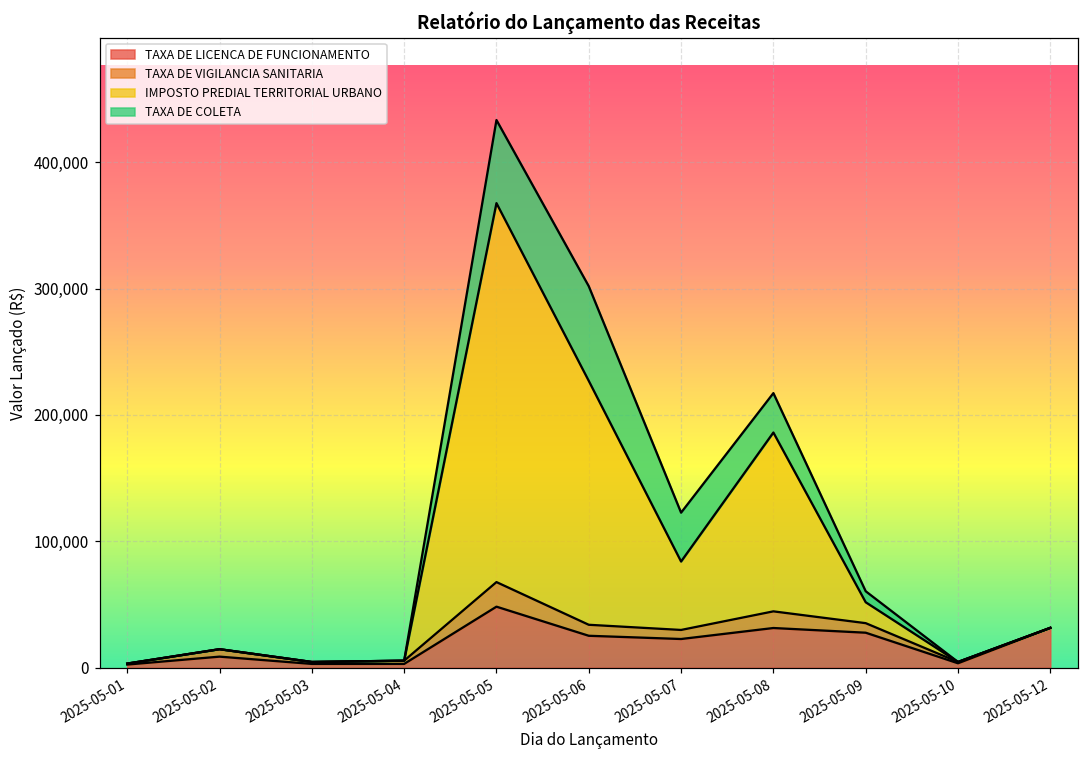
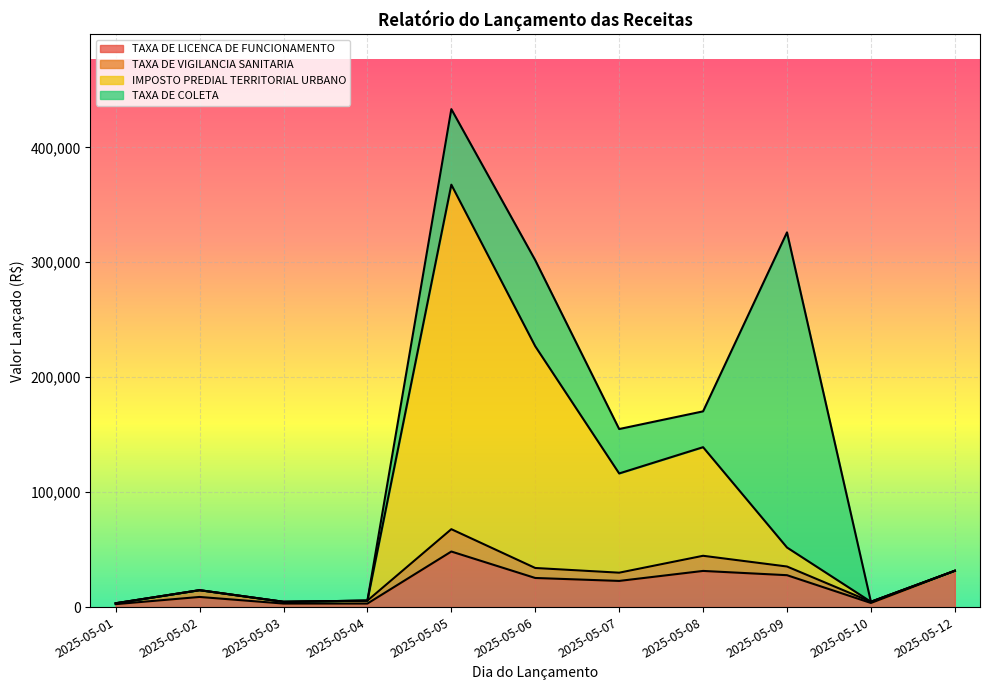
  {
    "IMPOSTO PREDIAL TERRITORIAL URBANO": {
      "2025-05-05": "300,000",
      "2025-05-06": "193,000",
-     "2025-05-07": "54,000",
-     "2025-05-08": "141,000",
+     "2025-05-07": "86,000",
+     "2025-05-08": "94,000",
      "2025-05-09": "17,000"
    },
    "TAXA DE COLETA": {
      "2025-05-05": "66,000",
      "2025-05-06": "75,000",
      "2025-05-07": "39,000",
      "2025-05-08": "31,000",
-     "2025-05-09": "9,000"
+     "2025-05-09": "274,000"
    }
  }
